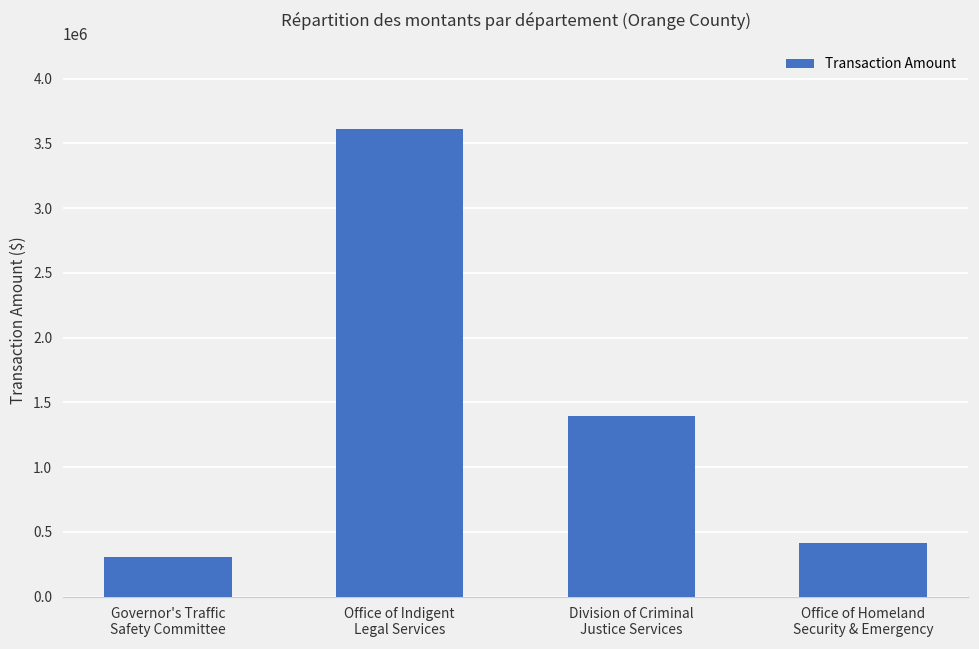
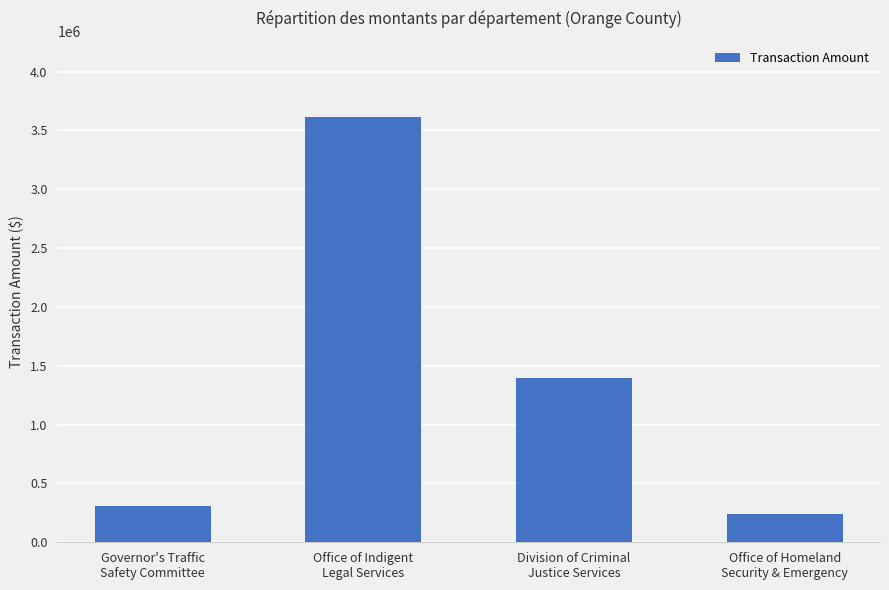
  {
    "Governor's Traffic Safety Committee": 310000,
    "Office of Indigent Legal Services": 3610000,
    "Division of Criminal Justice Services": 1400000,
-   "Office of Homeland Security & Emergency": 420000
+   "Office of Homeland Security & Emergency": 240000
  }
